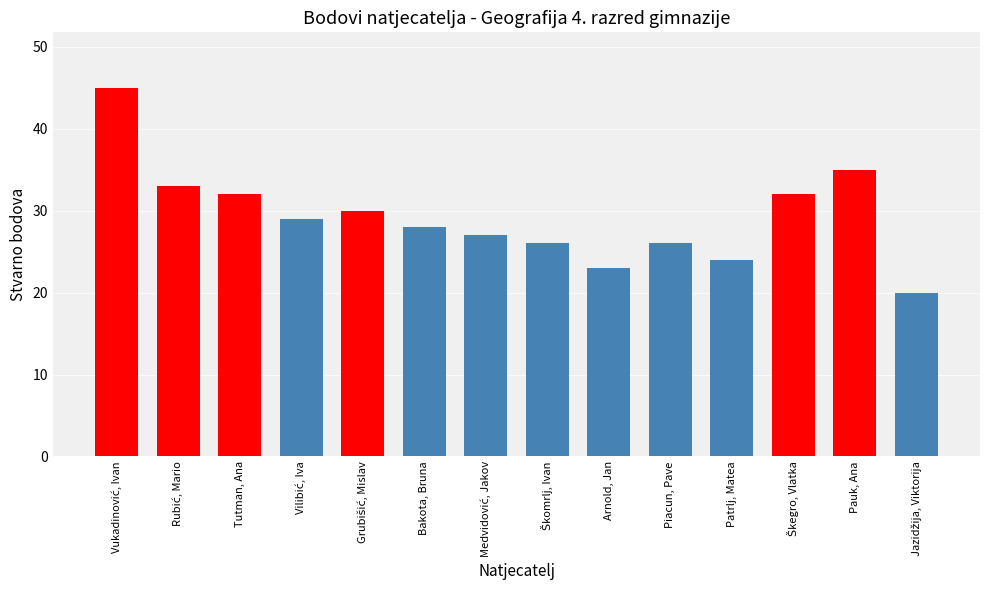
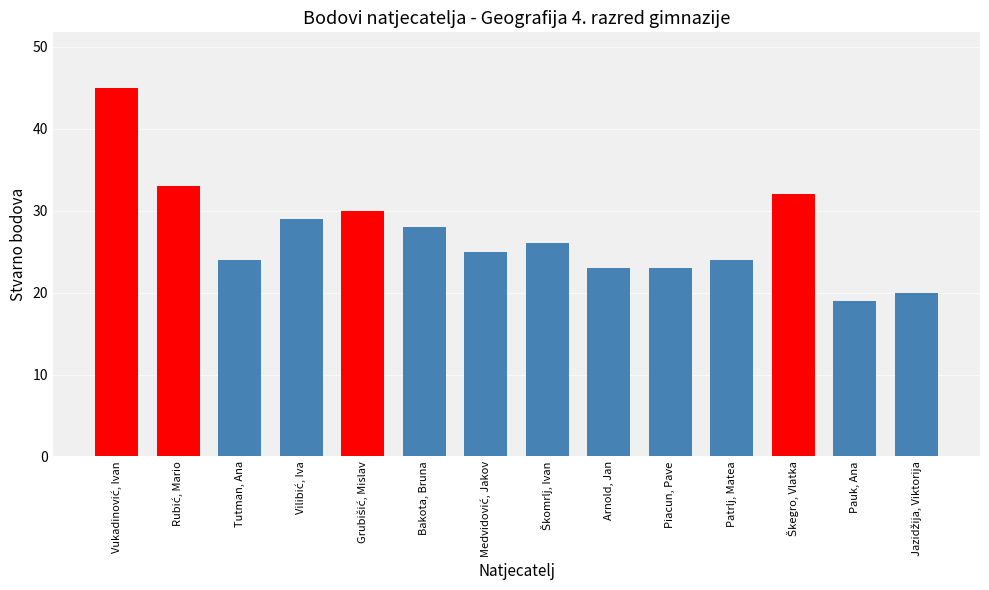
  {
    "Vukadinović, Ivan": 45,
    "Rubić, Mario": 33,
-   "Tutman, Ana": 32,
+   "Tutman, Ana": 24,
    "Vilibić, Iva": 29,
    "Grubišić, Mislav": 30,
    "Bakota, Bruna": 28,
-   "Medvidović, Jakov": 27,
+   "Medvidović, Jakov": 25,
    "Škomrlj, Ivan": 26,
    "Arnold, Jan": 23,
-   "Piacun, Pave": 26,
+   "Piacun, Pave": 23,
    "Patrlj, Matea": 24,
    "Škegro, Vlatka": 32,
-   "Pauk, Ana": 35,
+   "Pauk, Ana": 19,
    "Jazidžija, Viktorija": 20
  }
